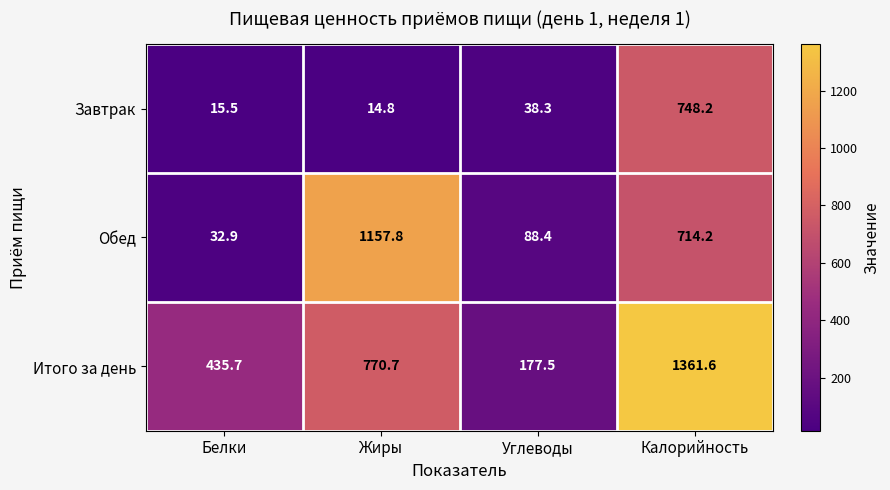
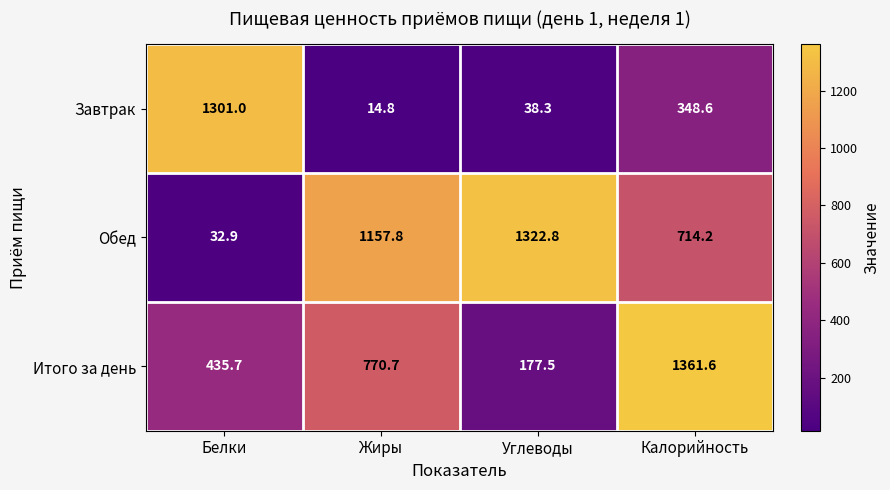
  {
    "Завтрак": {
-     "Белки": 15.5,
+     "Белки": 1301.0,
      "Жиры": 14.8,
      "Углеводы": 38.3,
-     "Калорийность": 748.2
+     "Калорийность": 348.6
    },
    "Обед": {
      "Белки": 32.9,
      "Жиры": 1157.8,
-     "Углеводы": 88.4,
+     "Углеводы": 1322.8,
      "Калорийность": 714.2
    },
    "Итого за день": {
      "Белки": 435.7,
      "Жиры": 770.7,
      "Углеводы": 177.5,
      "Калорийность": 1361.6
    }
  }
